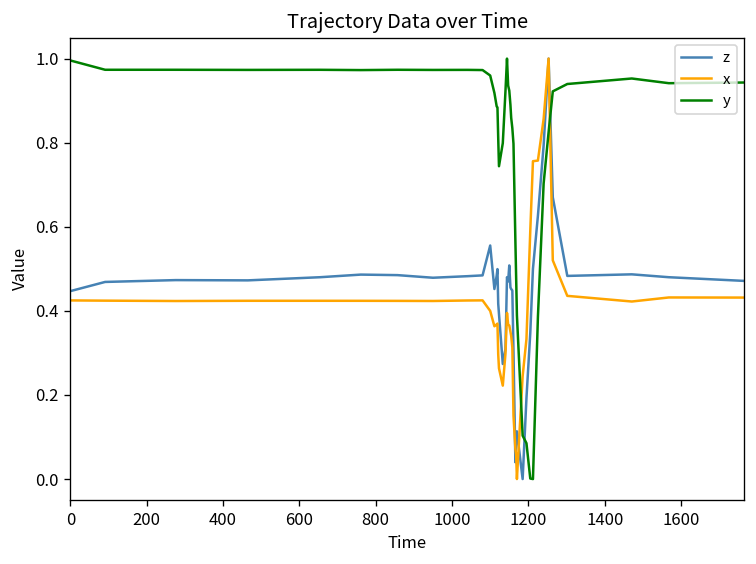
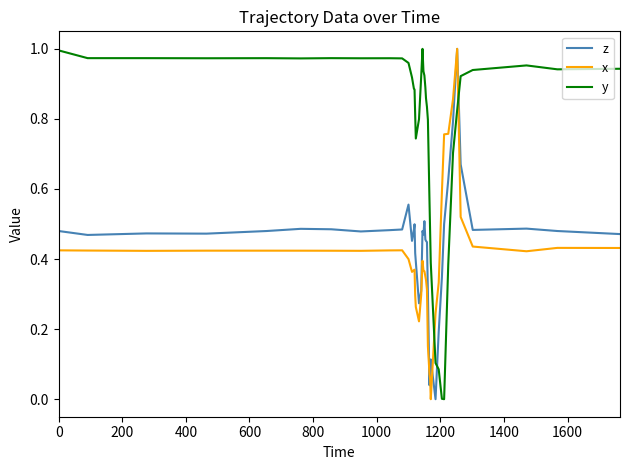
  {
    "z": {
-     "0": 0.45
+     "0": 0.48
    },
    "x": {
      "0": 0.42
    },
    "y": {
      "0": 1.00
    }
  }
